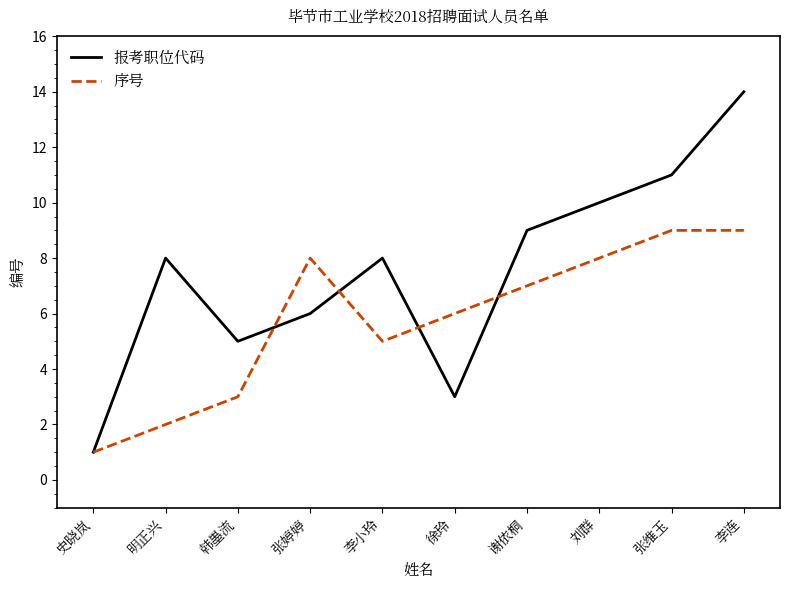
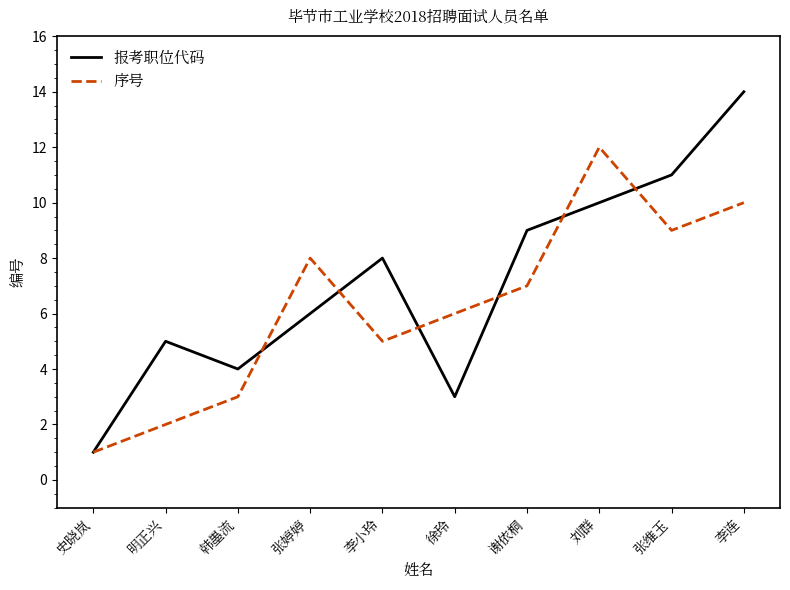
  {
    "报考职位代码": {
-     "明正兴": 8,
-     "韩墨流": 5,
+     "明正兴": 5,
+     "韩墨流": 4,
      "张婷婷": 6,
      "李小玲": 8,
      "徐玲": 3,
      "谢依桐": 9,
      "刘群": 10,
      "张维玉": 11,
      "李连": 14
    },
    "序号": {
      "明正兴": 2,
      "韩墨流": 3,
      "张婷婷": 8,
      "李小玲": 5,
      "徐玲": 6,
      "谢依桐": 7,
-     "刘群": 8,
+     "刘群": 12,
      "张维玉": 9,
-     "李连": 9
+     "李连": 10
    }
  }
